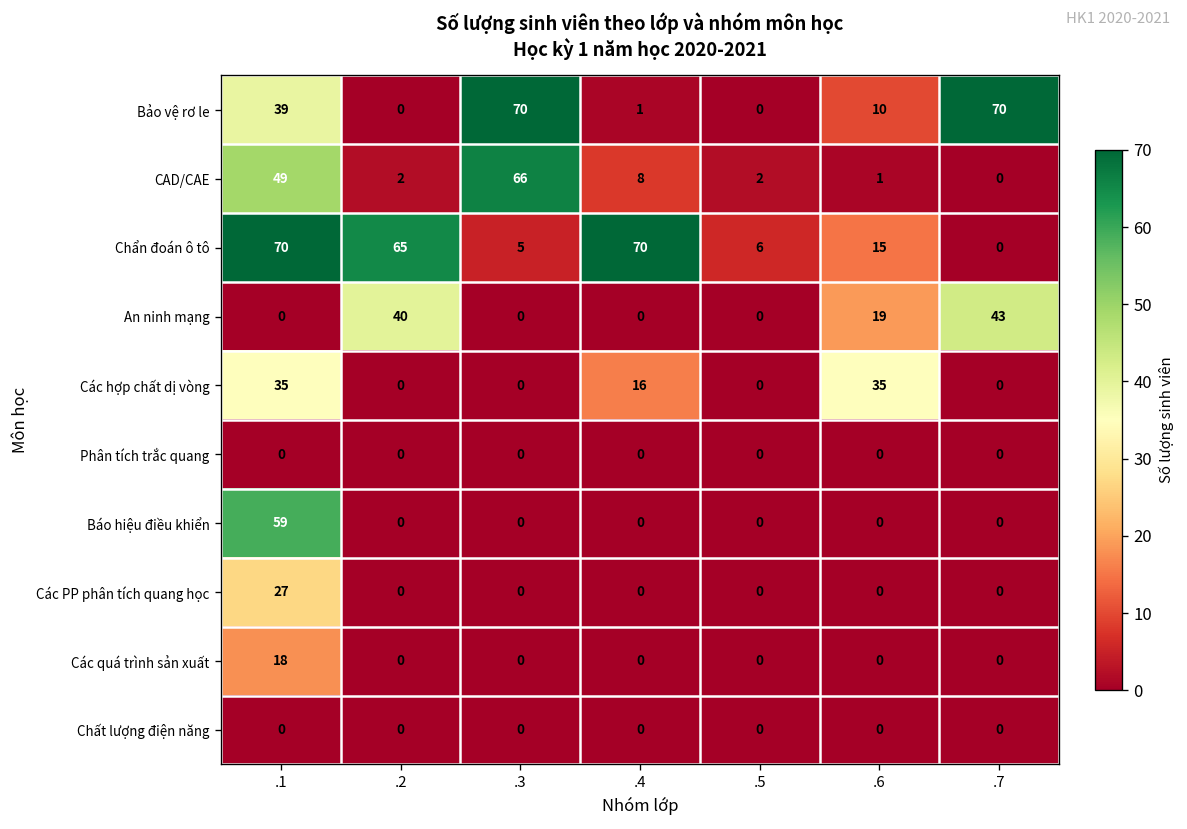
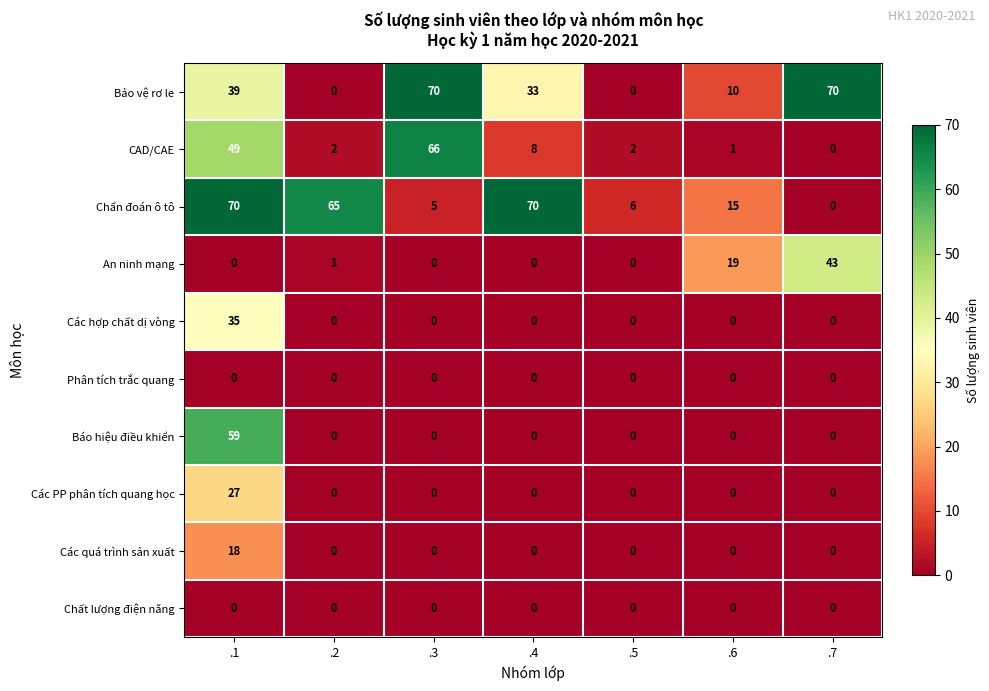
  {
    "Bảo vệ rơ le": {
      ".1": 39,
      ".2": 0,
      ".3": 70,
-     ".4": 1,
+     ".4": 33,
      ".5": 0,
      ".6": 10,
      ".7": 70
    },
    "CAD/CAE": {
      ".1": 49,
      ".2": 2,
      ".3": 66,
      ".4": 8,
      ".5": 2,
      ".6": 1,
      ".7": 0
    },
    "Chẩn đoán ô tô": {
      ".1": 70,
      ".2": 65,
      ".3": 5,
      ".4": 70,
      ".5": 6,
      ".6": 15,
      ".7": 0
    },
    "An ninh mạng": {
      ".1": 0,
-     ".2": 40,
+     ".2": 1,
      ".3": 0,
      ".4": 0,
      ".5": 0,
      ".6": 19,
      ".7": 43
    },
    "Các hợp chất dị vòng": {
      ".1": 35,
      ".2": 0,
      ".3": 0,
-     ".4": 16,
+     ".4": 0,
      ".5": 0,
-     ".6": 35,
+     ".6": 0,
      ".7": 0
    },
    "Phân tích trắc quang": {
      ".1": 0,
      ".2": 0,
      ".3": 0,
      ".4": 0,
      ".5": 0,
      ".6": 0,
      ".7": 0
    },
    "Báo hiệu điều khiển": {
      ".1": 59,
      ".2": 0,
      ".3": 0,
      ".4": 0,
      ".5": 0,
      ".6": 0,
      ".7": 0
    },
    "Các PP phân tích quang học": {
      ".1": 27,
      ".2": 0,
      ".3": 0,
      ".4": 0,
      ".5": 0,
      ".6": 0,
      ".7": 0
    },
    "Các quá trình sản xuất": {
      ".1": 18,
      ".2": 0,
      ".3": 0,
      ".4": 0,
      ".5": 0,
      ".6": 0,
      ".7": 0
    },
    "Chất lượng điện năng": {
      ".1": 0,
      ".2": 0,
      ".3": 0,
      ".4": 0,
      ".5": 0,
      ".6": 0,
      ".7": 0
    }
  }
